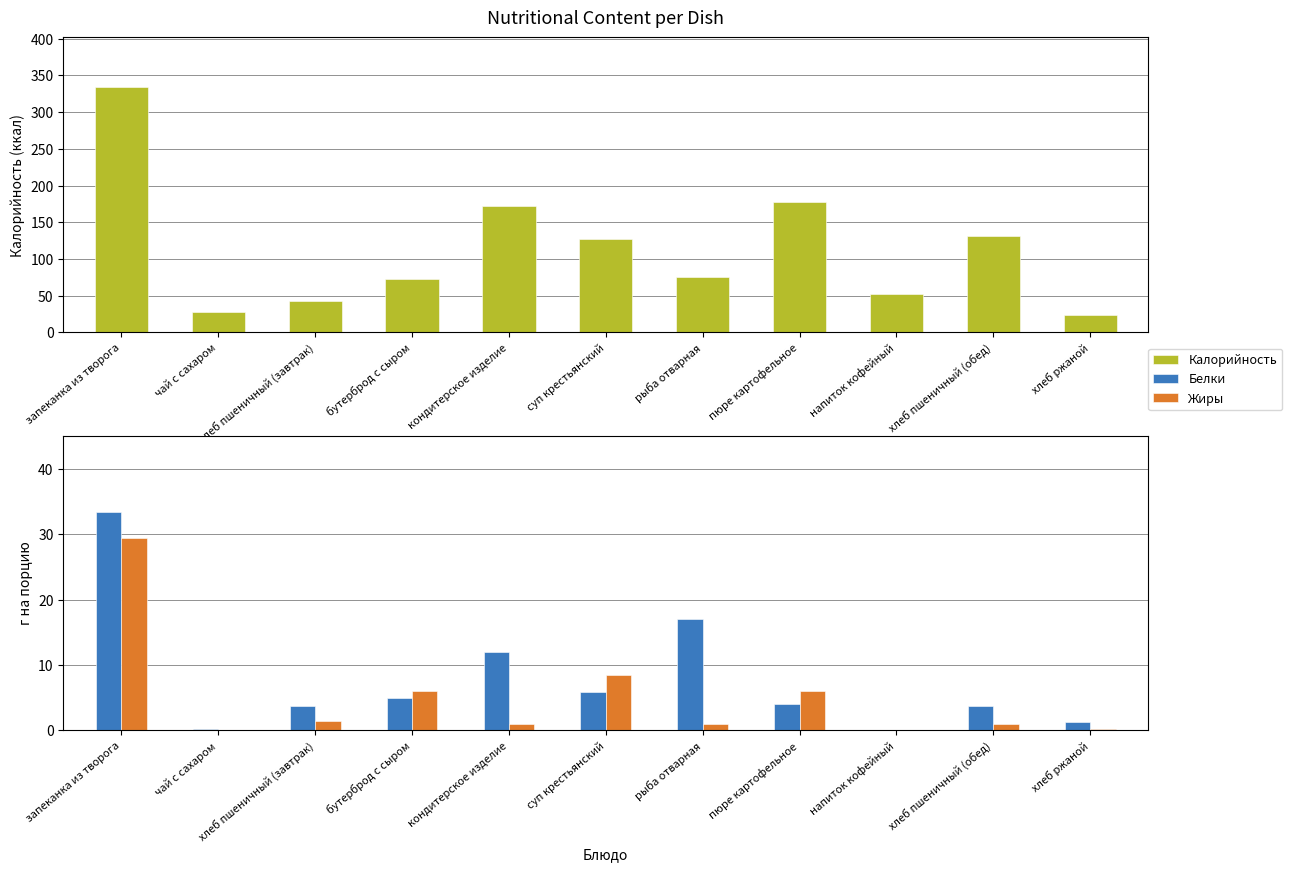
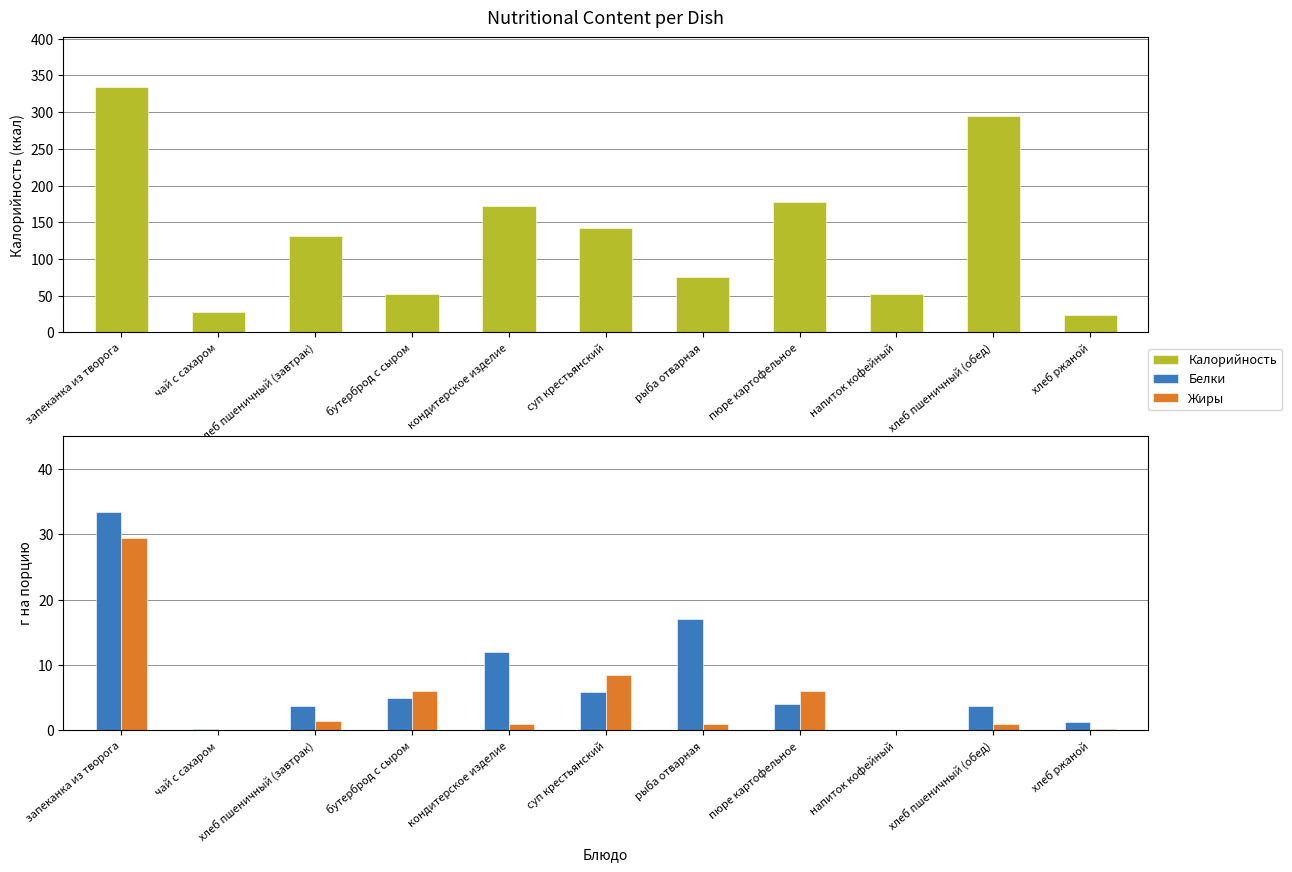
  {
    "Nutritional Content per Dish": {
      "запеканка из творога": 330,
      "чай с сахаром": 30,
-     "хлеб пшеничный (завтрак)": 40,
-     "бутерброд с сыром": 70,
+     "хлеб пшеничный (завтрак)": 130,
+     "бутерброд с сыром": 50,
      "кондитерское изделие": 170,
-     "суп крестьянский": 130,
+     "суп крестьянский": 140,
      "рыба отварная": 80,
      "пюре картофельное": 180,
      "напиток кофейный": 50,
-     "хлеб пшеничный (обед)": 130,
+     "хлеб пшеничный (обед)": 300,
      "хлеб ржаной": 20
    }
  }
